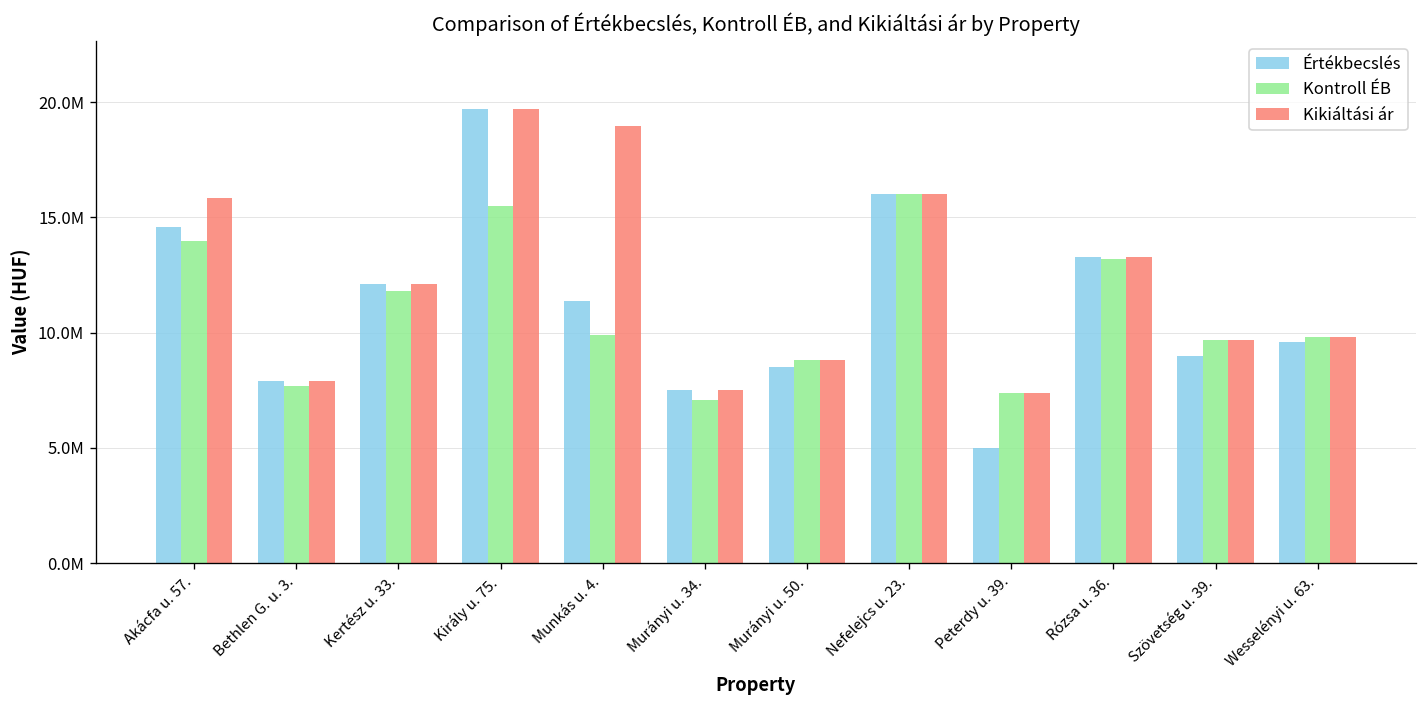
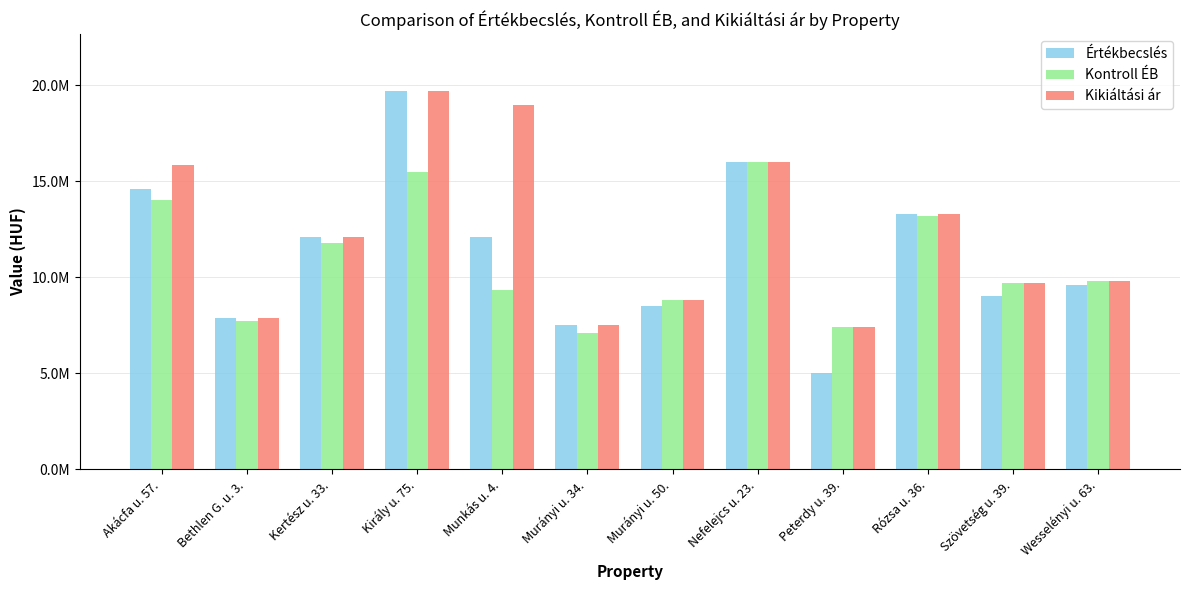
  {
    "Értékbecslés": {
      "Akácfa u. 57.": 14600000,
      "Bethlen G. u. 3.": 7900000,
      "Kertész u. 33.": 12100000,
      "Király u. 75.": 19700000,
-     "Munkás u. 4.": 11400000,
+     "Munkás u. 4.": 12100000,
      "Murányi u. 34.": 7500000,
      "Murányi u. 50.": 8500000,
      "Nefelejcs u. 23.": 16000000,
      "Peterdy u. 39.": 5000000,
      "Rózsa u. 36.": 13300000,
      "Szövetség u. 39.": 9000000,
      "Wesselényi u. 63.": 9600000
    },
    "Kontroll ÉB": {
      "Akácfa u. 57.": 14000000,
      "Bethlen G. u. 3.": 7700000,
      "Kertész u. 33.": 11800000,
      "Király u. 75.": 15500000,
-     "Munkás u. 4.": 9900000,
+     "Munkás u. 4.": 9300000,
      "Murányi u. 34.": 7100000,
      "Murányi u. 50.": 8800000,
      "Nefelejcs u. 23.": 16000000,
      "Peterdy u. 39.": 7400000,
      "Rózsa u. 36.": 13200000,
      "Szövetség u. 39.": 9700000,
      "Wesselényi u. 63.": 9800000
    },
    "Kikiáltási ár": {
      "Akácfa u. 57.": 15800000,
      "Bethlen G. u. 3.": 7900000,
      "Kertész u. 33.": 12100000,
      "Király u. 75.": 19700000,
      "Munkás u. 4.": 19000000,
      "Murányi u. 34.": 7500000,
      "Murányi u. 50.": 8800000,
      "Nefelejcs u. 23.": 16000000,
      "Peterdy u. 39.": 7400000,
      "Rózsa u. 36.": 13300000,
      "Szövetség u. 39.": 9700000,
      "Wesselényi u. 63.": 9800000
    }
  }
